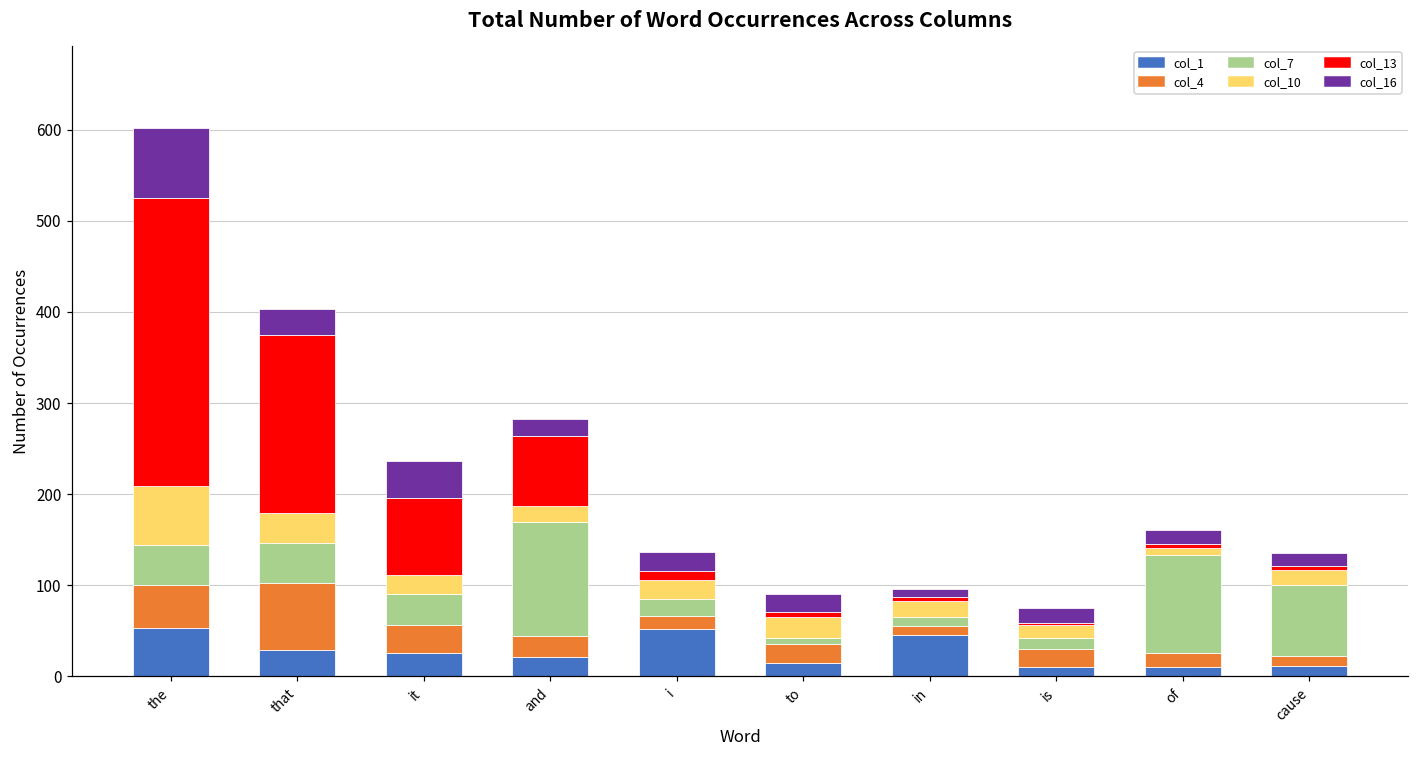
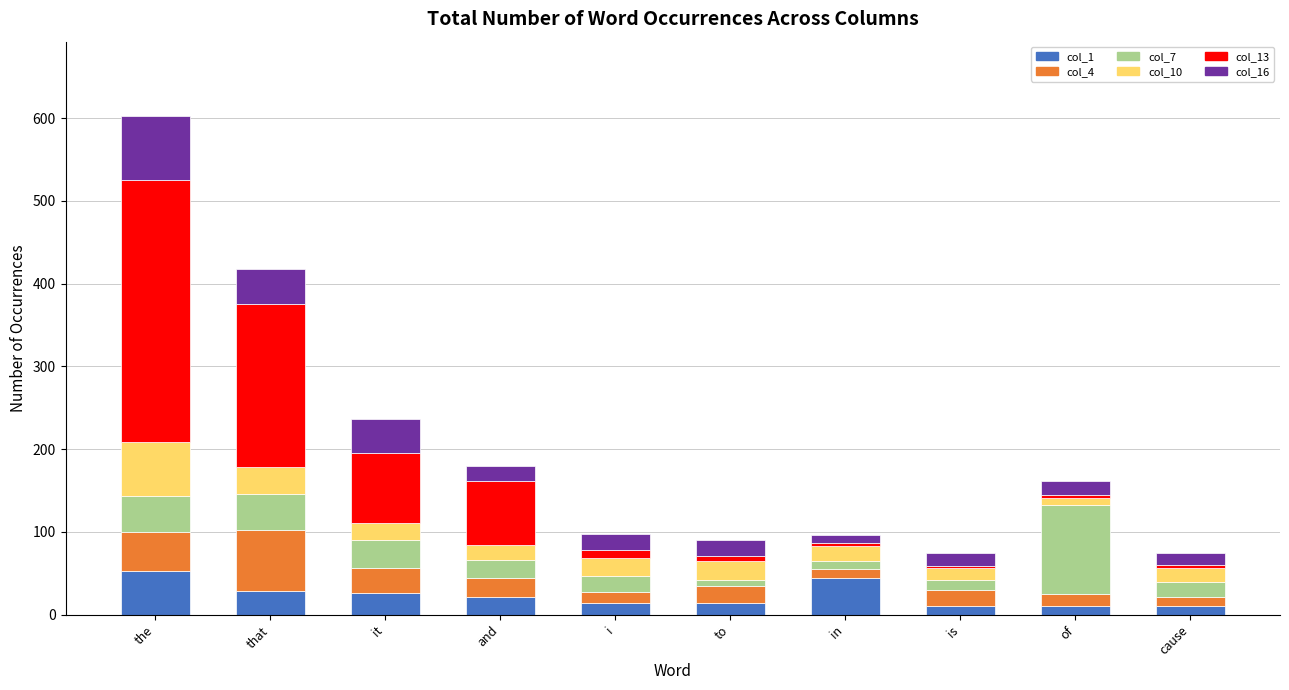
  {
    "col_1": {
      "the": 50,
      "that": 30,
      "it": 30,
      "and": 20,
-     "i": 50,
+     "i": 10,
      "to": 10,
      "in": 50,
      "is": 10,
      "of": 10,
      "cause": 10
    },
    "col_4": {
      "the": 50,
      "that": 70,
      "it": 30,
      "and": 20,
      "i": 10,
      "to": 20,
      "in": 10,
      "is": 20,
      "of": 20,
      "cause": 10
    },
    "col_7": {
      "the": 40,
      "that": 40,
      "it": 30,
-     "and": 130,
+     "and": 20,
      "i": 20,
      "to": 10,
      "in": 10,
      "is": 10,
      "of": 110,
-     "cause": 80
+     "cause": 20
    },
    "col_10": {
      "the": 70,
      "that": 30,
      "it": 20,
      "and": 20,
      "i": 20,
      "to": 20,
      "in": 20,
      "is": 10,
      "of": 10,
      "cause": 20
    },
    "col_13": {
      "the": 320,
      "that": 200,
      "it": 90,
      "and": 80,
      "i": 10,
      "to": 10,
      "in": 0,
      "of": 0,
      "cause": 0
    },
    "col_16": {
      "the": 80,
-     "that": 30,
+     "that": 40,
      "it": 40,
      "and": 20,
      "i": 20,
      "to": 20,
      "in": 10,
      "is": 20,
      "of": 20,
      "cause": 10
    }
  }
